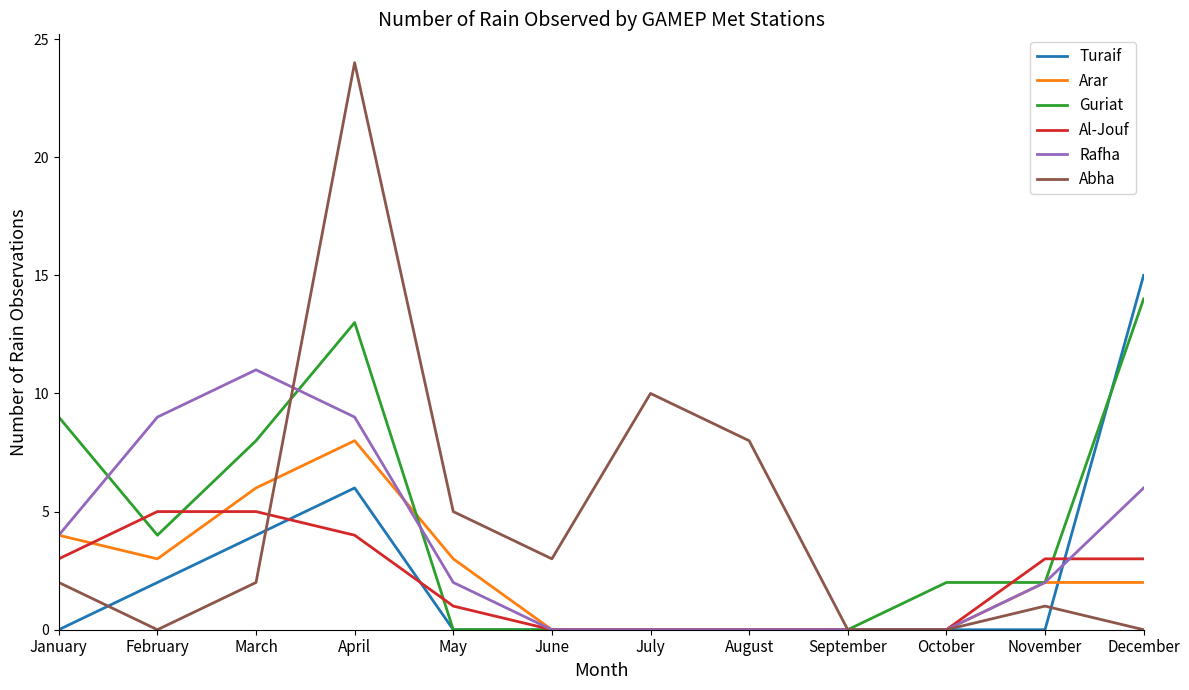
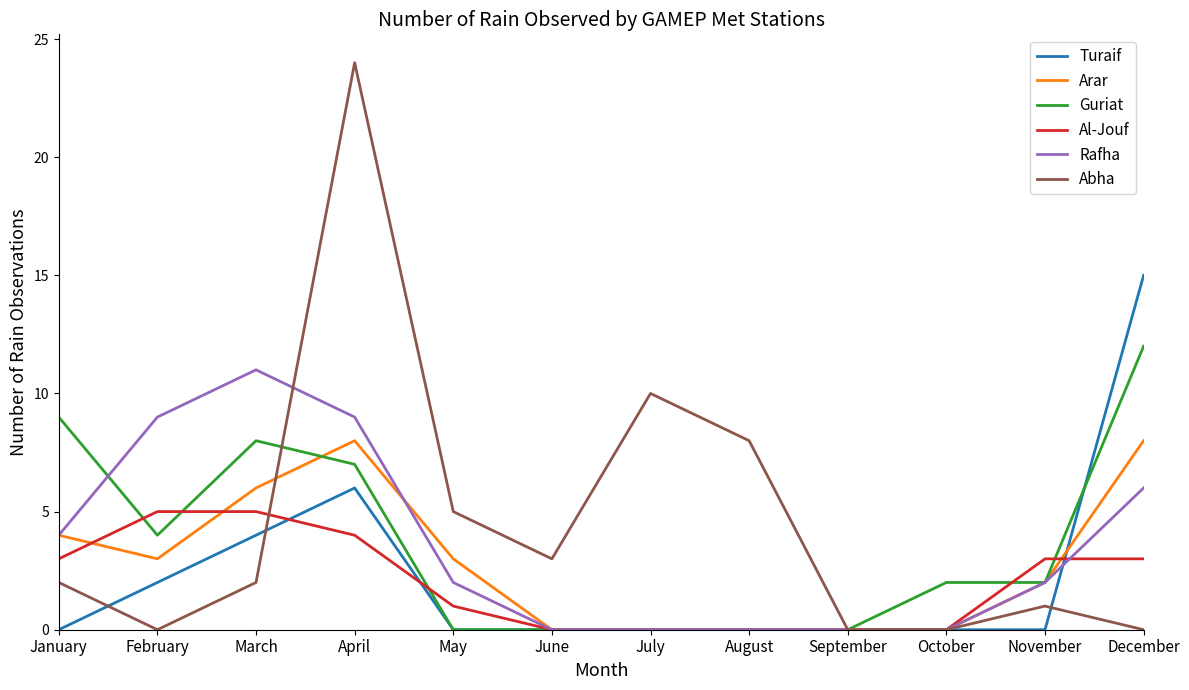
  {
    "Turaif": {
      "January": 0,
      "February": 2,
      "March": 4,
      "April": 6,
      "November": 0,
      "December": 15
    },
    "Arar": {
      "February": 3,
      "March": 6,
      "April": 8,
      "May": 3,
-     "December": 2
+     "December": 8
    },
    "Guriat": {
      "January": 9,
      "February": 4,
      "March": 8,
-     "April": 13,
+     "April": 7,
      "October": 2,
-     "December": 14
+     "December": 12
    },
    "Al-Jouf": {
      "January": 3,
      "February": 5,
      "March": 5,
      "April": 4,
      "May": 1,
      "November": 3,
      "December": 3
    },
    "Rafha": {
      "February": 9,
      "March": 11,
      "April": 9,
      "May": 2,
      "December": 6
    },
    "Abha": {
      "January": 2,
      "February": 0,
      "March": 2,
      "April": 24,
      "May": 5,
      "June": 3,
      "July": 10,
      "August": 8,
      "November": 1,
      "December": 0
    }
  }
